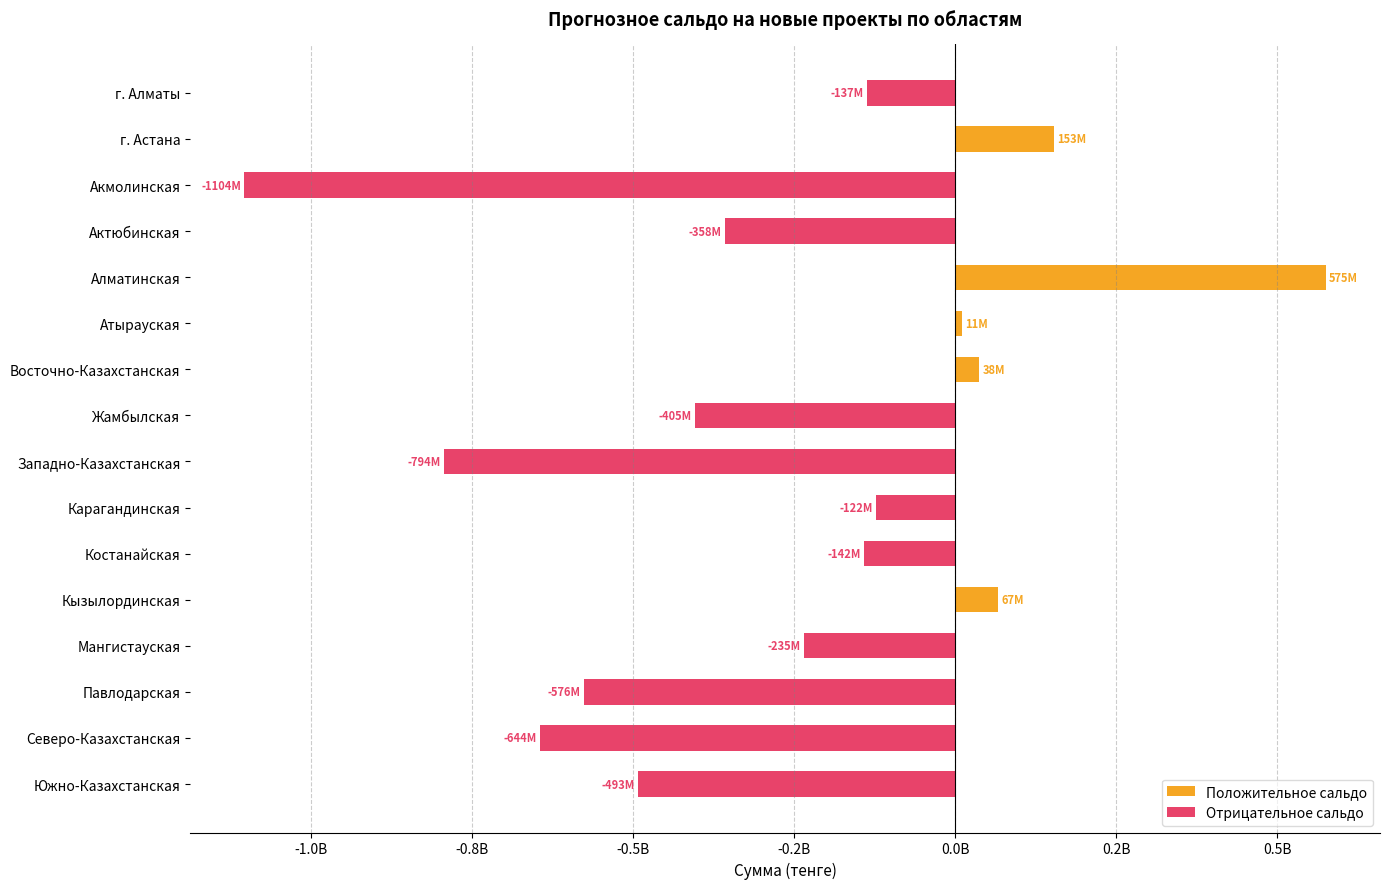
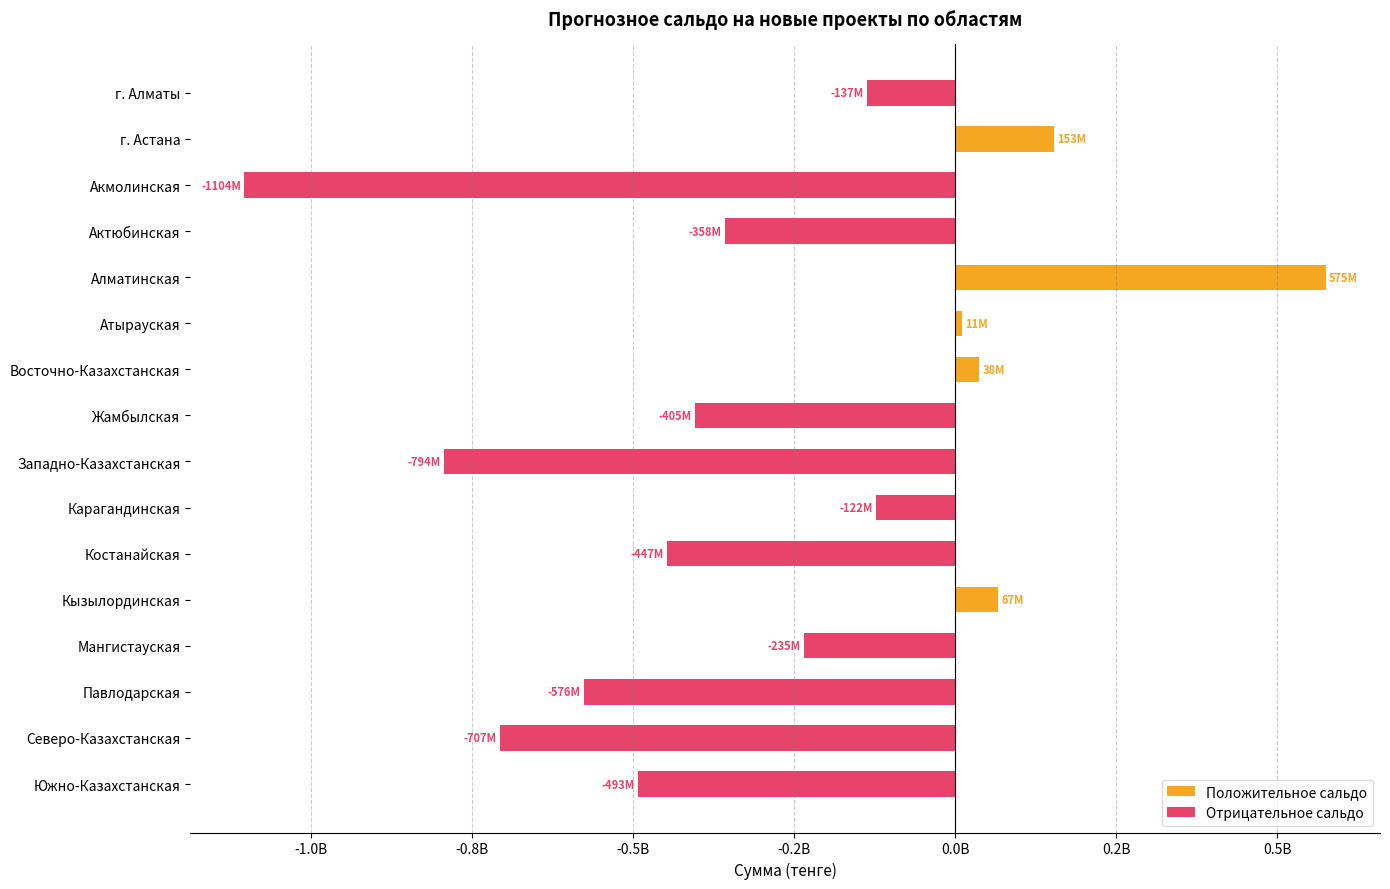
  {
    "Положительное сальдо": {
      "г. Астана": "153M",
      "Алматинская": "575M",
      "Атырауская": "11M",
      "Восточно-Казахстанская": "38M",
      "Кызылординская": "67M"
    },
    "Отрицательное сальдо": {
      "г. Алматы": "-137M",
      "Акмолинская": "-1104M",
      "Актюбинская": "-358M",
      "Жамбылская": "-405M",
      "Западно-Казахстанская": "-794M",
      "Карагандинская": "-122M",
-     "Костанайская": "-142M",
+     "Костанайская": "-447M",
      "Мангистауская": "-235M",
      "Павлодарская": "-576M",
-     "Северо-Казахстанская": "-644M",
+     "Северо-Казахстанская": "-707M",
      "Южно-Казахстанская": "-493M"
    }
  }
